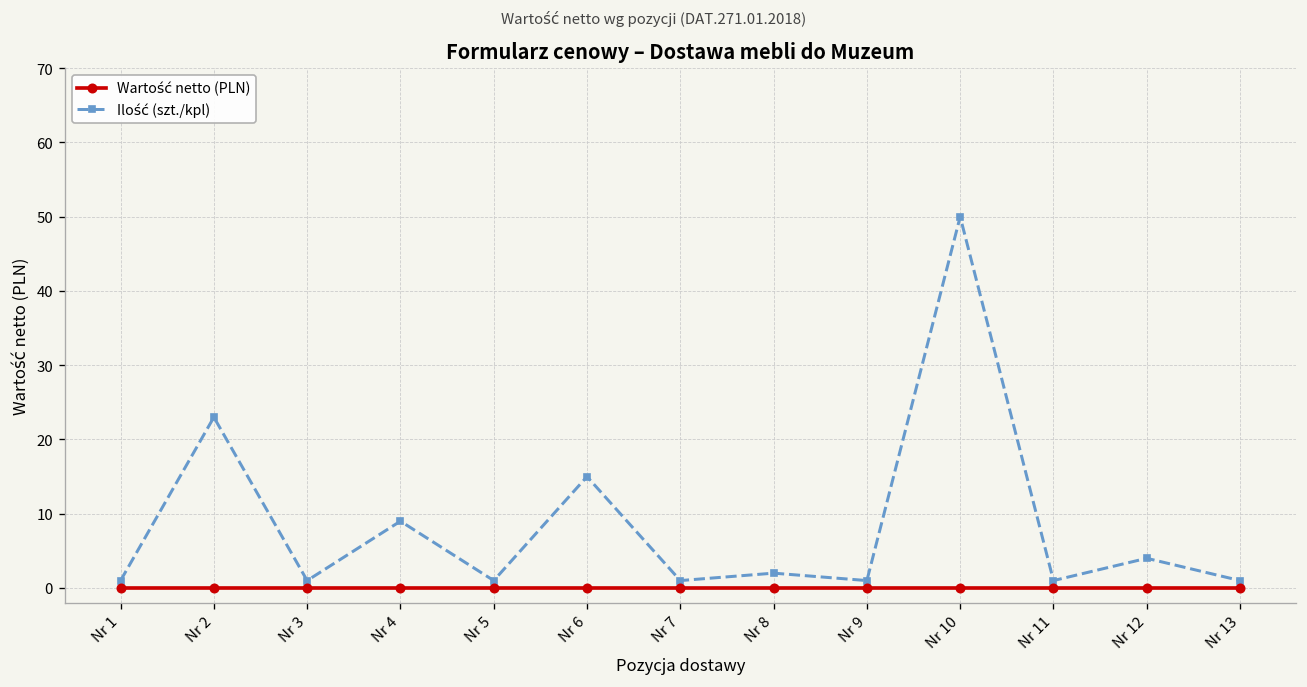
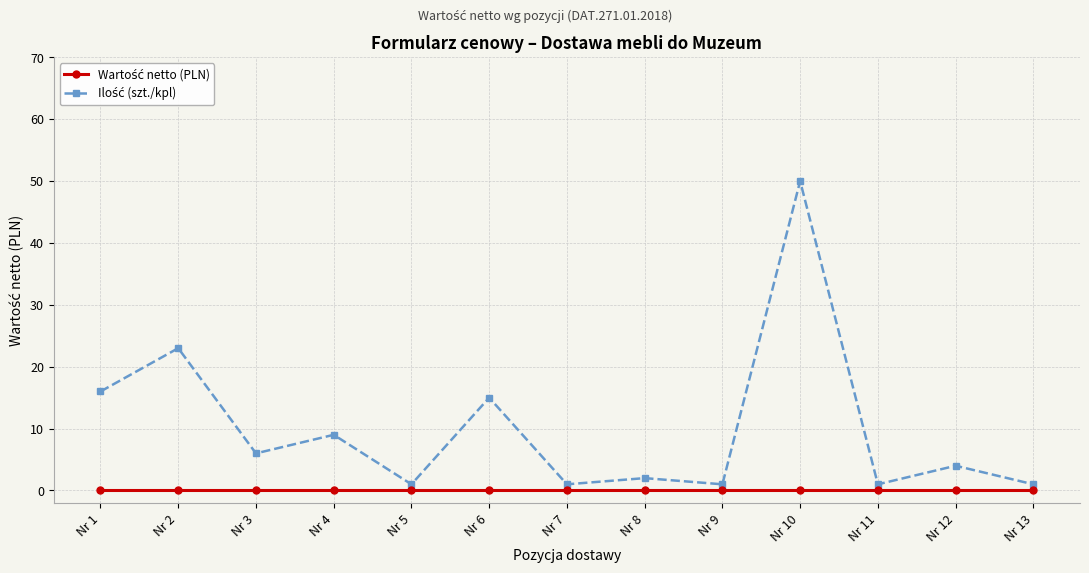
  {
    "Wartość netto (PLN)": {
      "Nr 1": 0,
      "Nr 2": 0,
      "Nr 3": 0,
      "Nr 4": 0,
      "Nr 5": 0,
      "Nr 6": 0,
      "Nr 7": 0,
      "Nr 8": 0,
      "Nr 9": 0,
      "Nr 10": 0,
      "Nr 11": 0,
      "Nr 12": 0,
      "Nr 13": 0
    },
    "Ilość (szt./kpl)": {
-     "Nr 1": 1,
+     "Nr 1": 16,
      "Nr 2": 23,
-     "Nr 3": 1,
+     "Nr 3": 6,
      "Nr 4": 9,
      "Nr 5": 1,
      "Nr 6": 15,
      "Nr 7": 1,
      "Nr 8": 2,
      "Nr 9": 1,
      "Nr 10": 50,
      "Nr 11": 1,
      "Nr 12": 4,
      "Nr 13": 1
    }
  }
